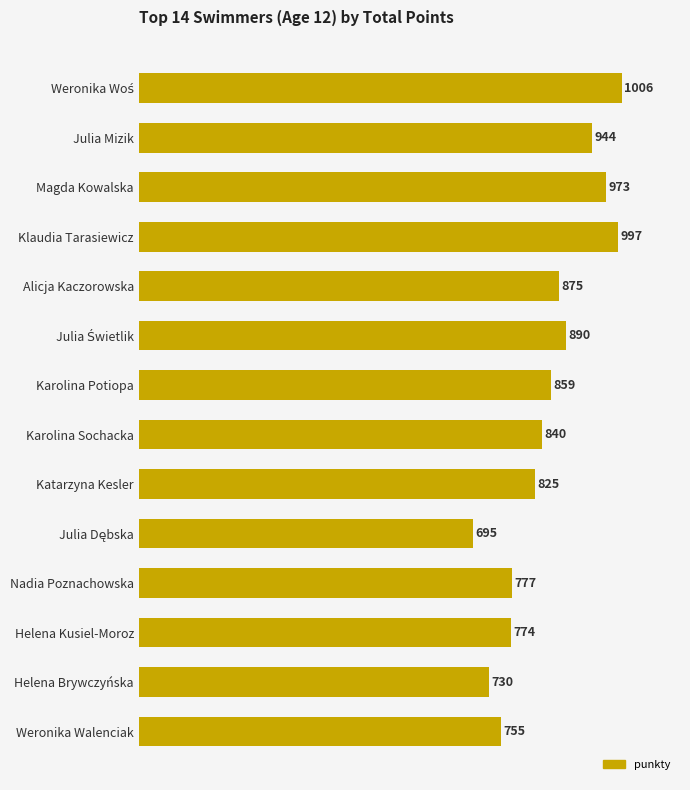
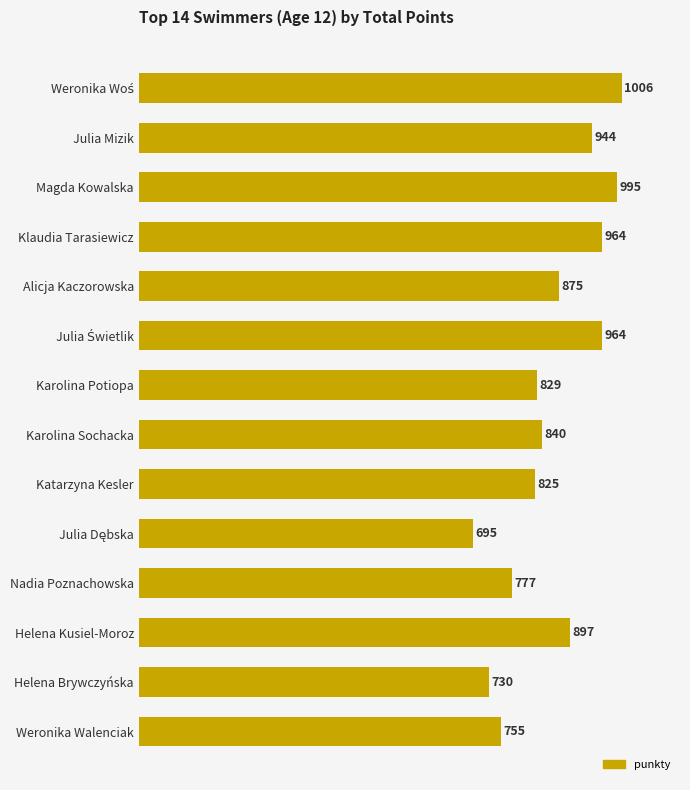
  {
    "Weronika Woś": 1006,
    "Julia Mizik": 944,
-   "Magda Kowalska": 973,
-   "Klaudia Tarasiewicz": 997,
+   "Magda Kowalska": 995,
+   "Klaudia Tarasiewicz": 964,
    "Alicja Kaczorowska": 875,
-   "Julia Świetlik": 890,
-   "Karolina Potiopa": 859,
+   "Julia Świetlik": 964,
+   "Karolina Potiopa": 829,
    "Karolina Sochacka": 840,
    "Katarzyna Kesler": 825,
    "Julia Dębska": 695,
    "Nadia Poznachowska": 777,
-   "Helena Kusiel-Moroz": 774,
+   "Helena Kusiel-Moroz": 897,
    "Helena Brywczyńska": 730,
    "Weronika Walenciak": 755
  }
